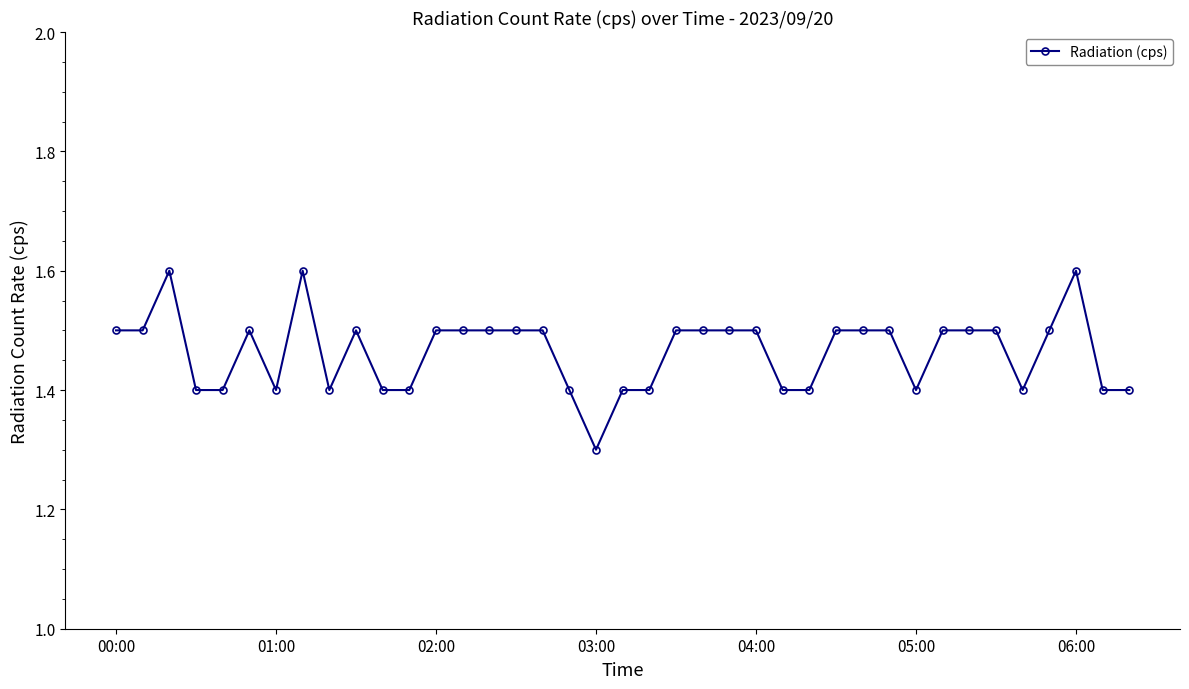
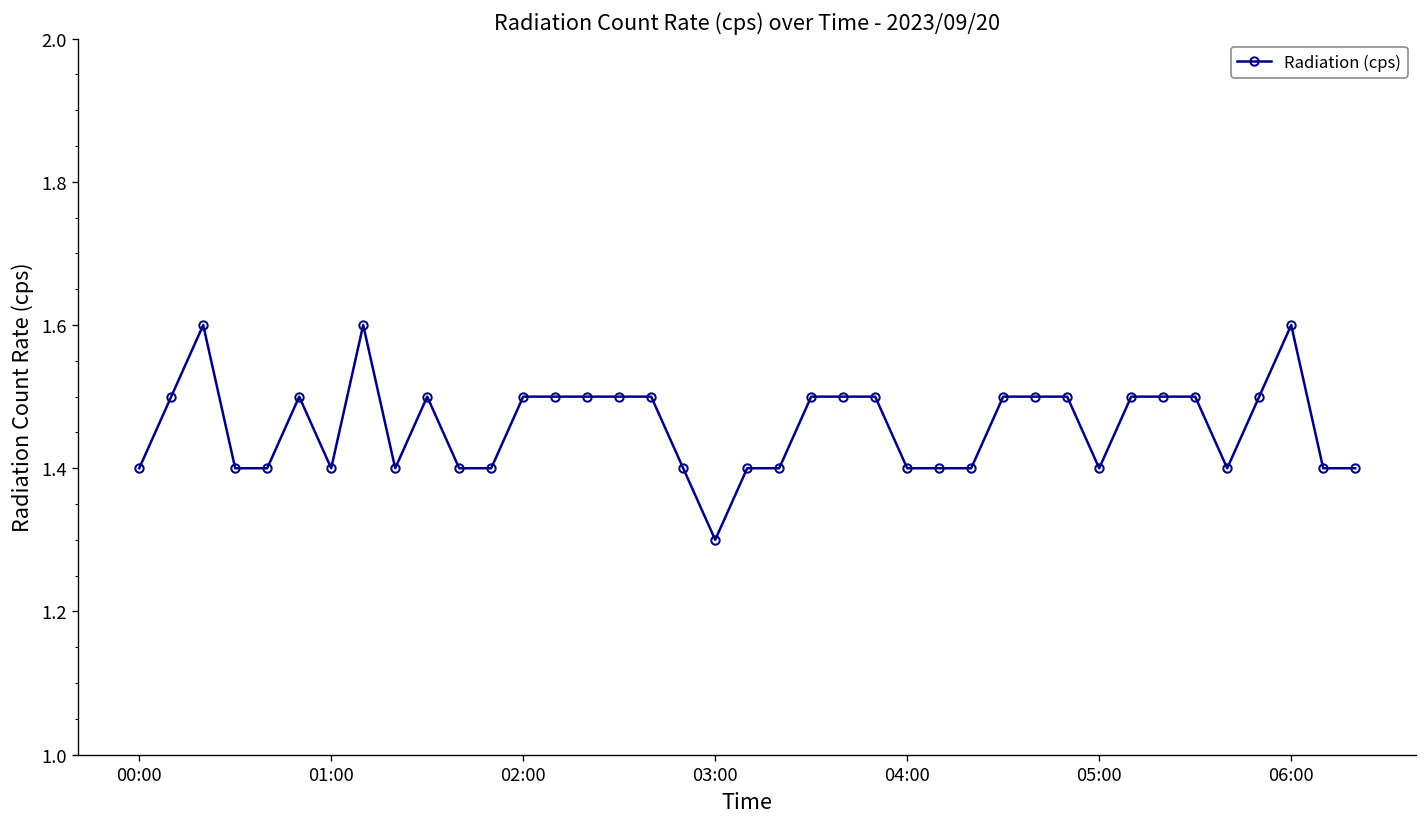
  {
-   "00:00": 1.5,
+   "00:00": 1.4,
    "01:00": 1.4,
    "02:00": 1.5,
    "03:00": 1.3,
-   "04:00": 1.5,
+   "04:00": 1.4,
    "05:00": 1.4,
    "06:00": 1.6
  }
